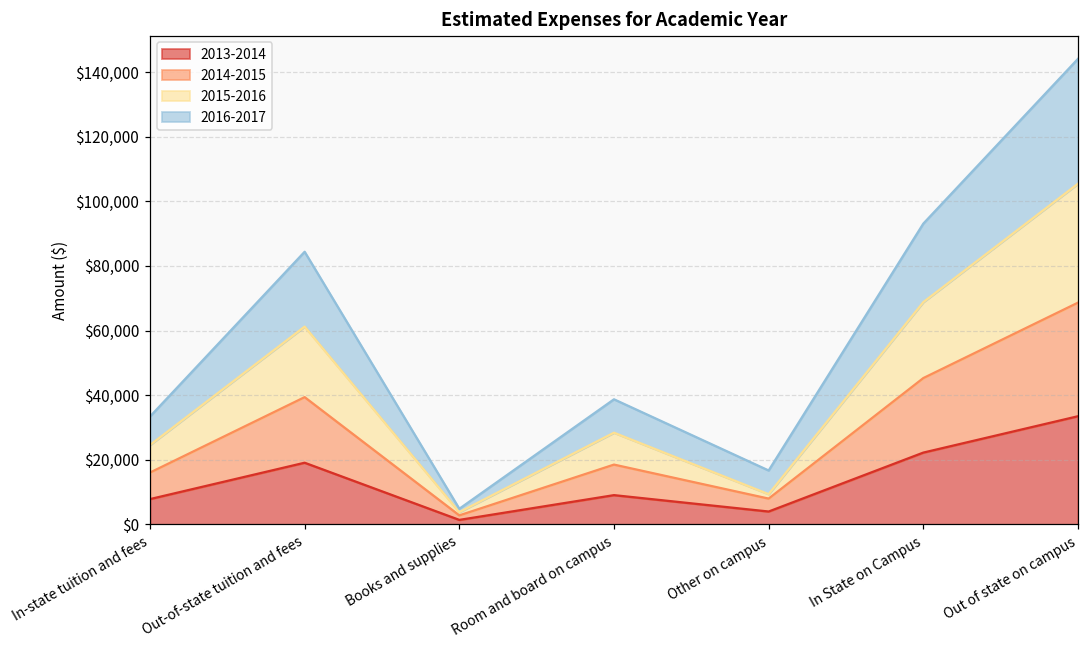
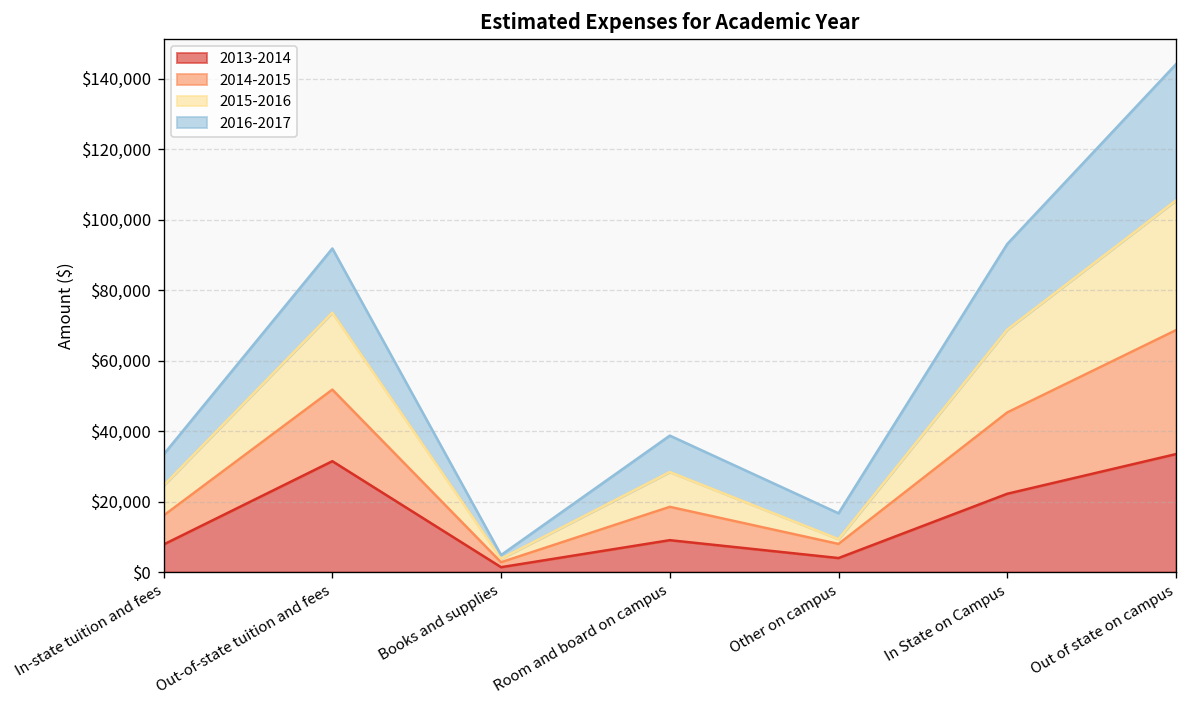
  {
    "2013-2014": {
      "In-state tuition and fees": "$8,000",
-     "Out-of-state tuition and fees": "$19,000",
+     "Out-of-state tuition and fees": "$31,000",
      "Books and supplies": "$1,000",
      "Room and board on campus": "$9,000",
      "Other on campus": "$4,000",
      "In State on Campus": "$22,000",
      "Out of state on campus": "$33,000"
    },
    "2014-2015": {
      "In-state tuition and fees": "$8,000",
      "Out-of-state tuition and fees": "$20,000",
      "Books and supplies": "$1,000",
      "Room and board on campus": "$9,000",
      "Other on campus": "$4,000",
      "In State on Campus": "$23,000",
      "Out of state on campus": "$35,000"
    },
    "2015-2016": {
      "In-state tuition and fees": "$9,000",
      "Out-of-state tuition and fees": "$22,000",
      "Books and supplies": "$1,000",
      "Room and board on campus": "$10,000",
      "Other on campus": "$1,000",
      "In State on Campus": "$24,000",
      "Out of state on campus": "$37,000"
    },
    "2016-2017": {
      "In-state tuition and fees": "$9,000",
-     "Out-of-state tuition and fees": "$23,000",
+     "Out-of-state tuition and fees": "$18,000",
      "Books and supplies": "$1,000",
      "Room and board on campus": "$10,000",
      "Other on campus": "$7,000",
      "In State on Campus": "$24,000",
      "Out of state on campus": "$39,000"
    }
  }
